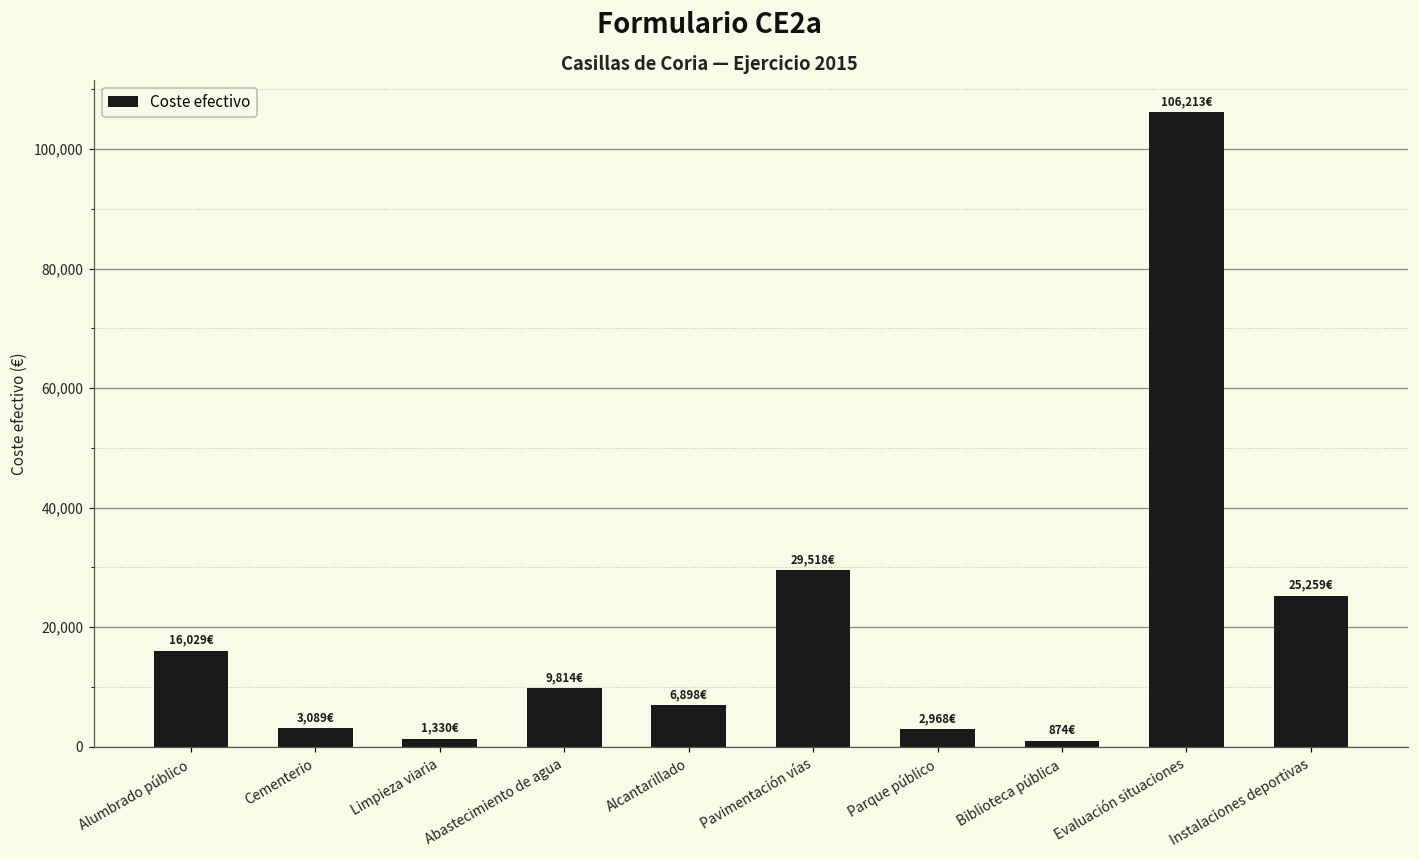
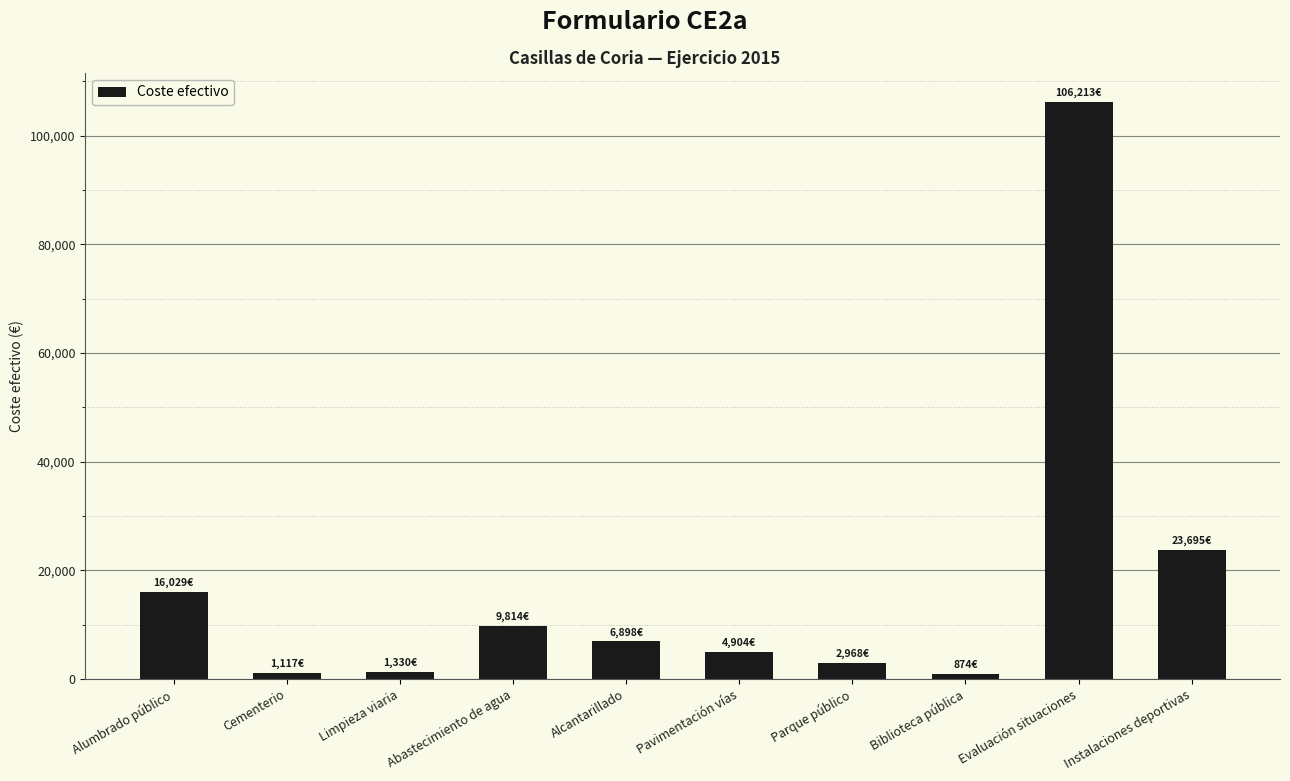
  {
    "Alumbrado público": "16,029€",
-   "Cementerio": "3,089€",
+   "Cementerio": "1,117€",
    "Limpieza viaria": "1,330€",
    "Abastecimiento de agua": "9,814€",
    "Alcantarillado": "6,898€",
-   "Pavimentación vías": "29,518€",
+   "Pavimentación vías": "4,904€",
    "Parque público": "2,968€",
    "Biblioteca pública": "874€",
    "Evaluación situaciones": "106,213€",
-   "Instalaciones deportivas": "25,259€"
+   "Instalaciones deportivas": "23,695€"
  }
